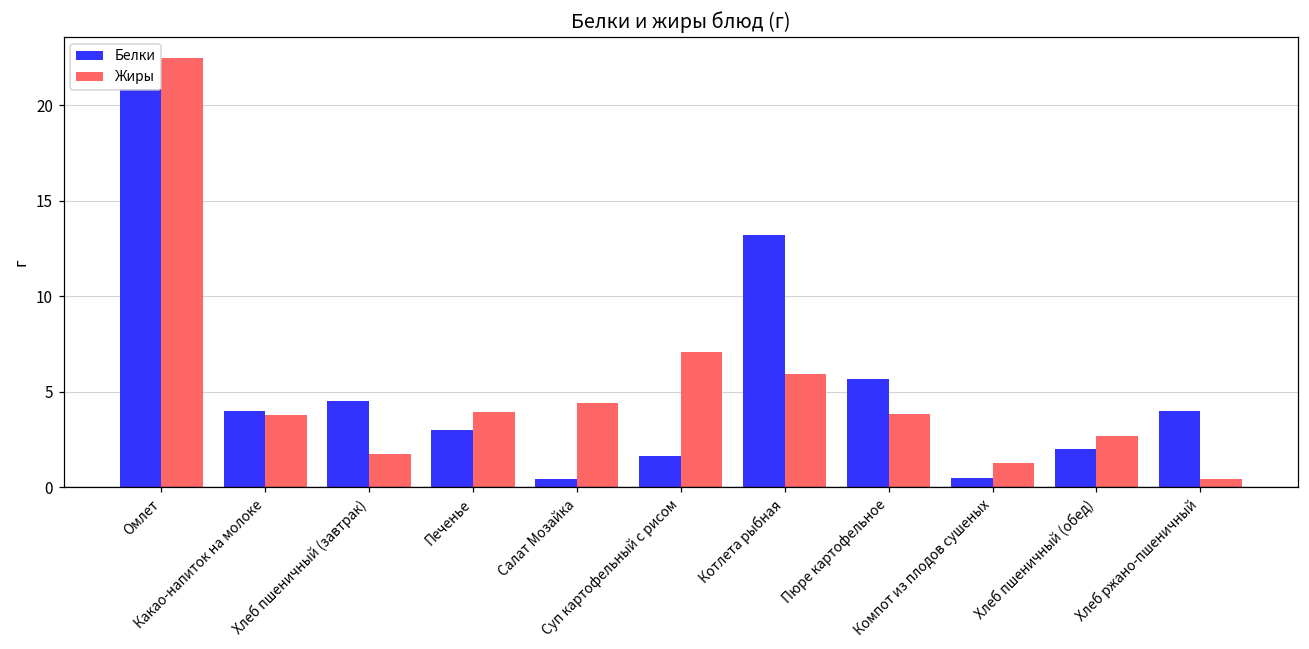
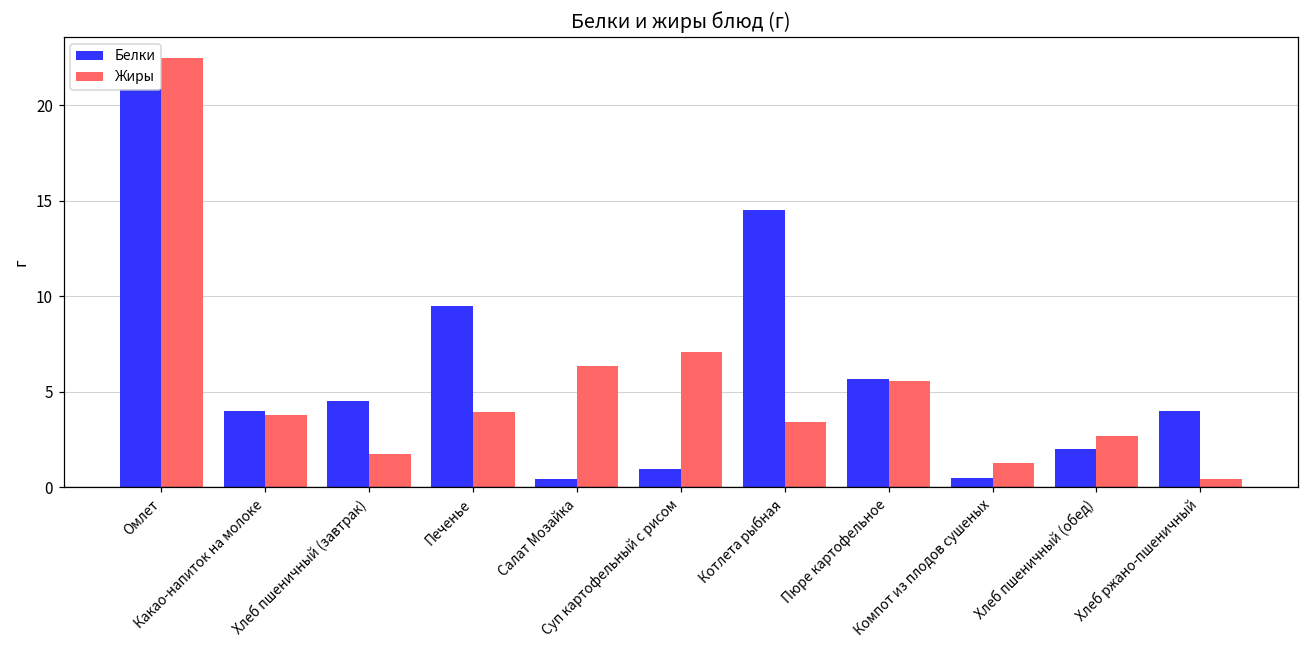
  {
    "Белки": {
      "Какао-напиток на молоке": 4.0,
      "Хлеб пшеничный (завтрак)": 4.5,
-     "Печенье": 3.0,
+     "Печенье": 9.5,
      "Салат Мозайка": 0.4,
-     "Суп картофельный с рисом": 1.6,
-     "Котлета рыбная": 13.2,
+     "Суп картофельный с рисом": 0.9,
+     "Котлета рыбная": 14.5,
      "Пюре картофельное": 5.6,
      "Компот из плодов сушеных": 0.5,
      "Хлеб пшеничный (обед)": 2.0,
      "Хлеб ржано-пшеничный": 4.0
    },
    "Жиры": {
      "Омлет": 22.5,
      "Какао-напиток на молоке": 3.8,
      "Хлеб пшеничный (завтрак)": 1.7,
      "Печенье": 3.9,
-     "Салат Мозайка": 4.4,
+     "Салат Мозайка": 6.3,
      "Суп картофельный с рисом": 7.1,
-     "Котлета рыбная": 5.9,
-     "Пюре картофельное": 3.8,
+     "Котлета рыбная": 3.4,
+     "Пюре картофельное": 5.6,
      "Компот из плодов сушеных": 1.3,
      "Хлеб пшеничный (обед)": 2.7,
      "Хлеб ржано-пшеничный": 0.4
    }
  }
